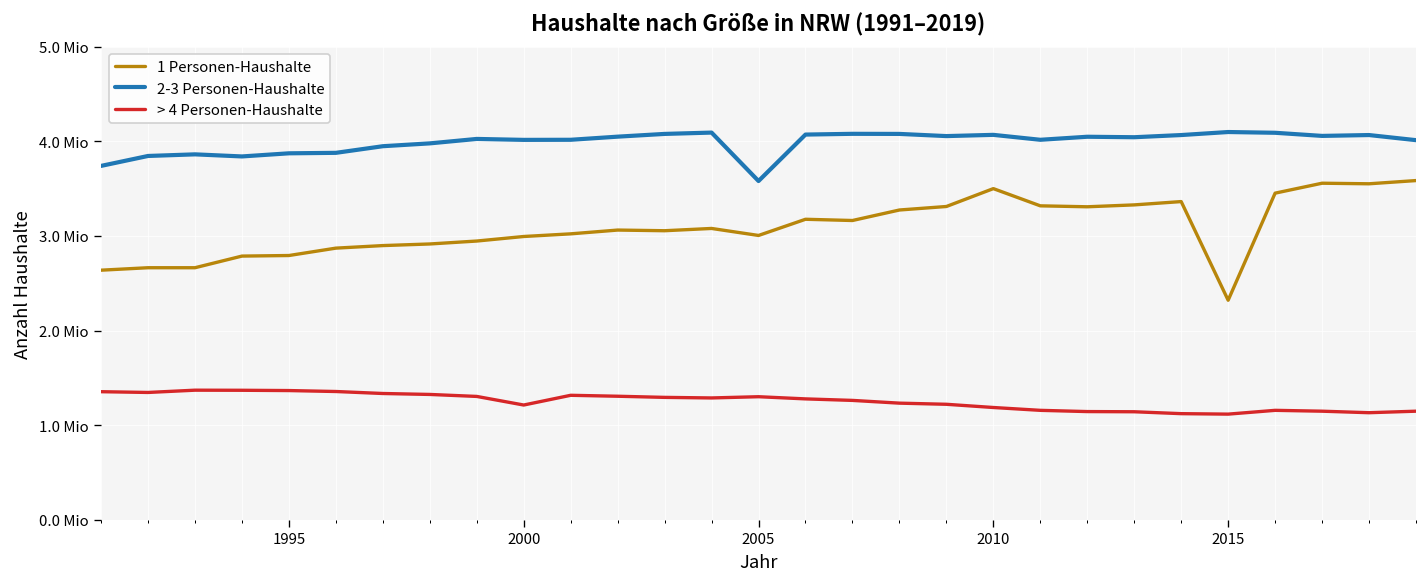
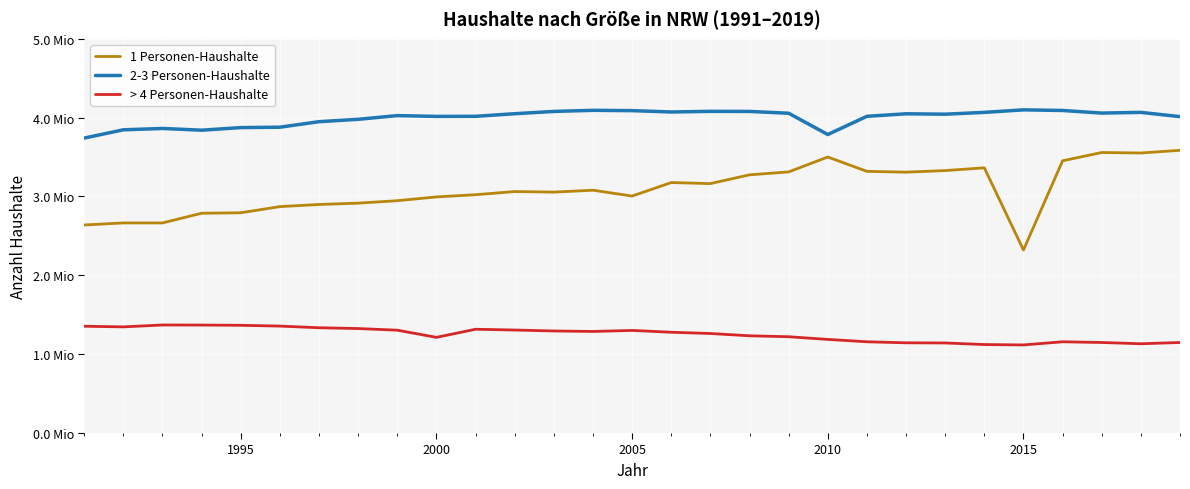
  {
    "1 Personen-Haushalte": {
      "1995": "2.8 Mio",
      "2000": "3.0 Mio",
      "2005": "3.0 Mio",
      "2010": "3.5 Mio",
      "2015": "2.3 Mio"
    },
    "2-3 Personen-Haushalte": {
      "1995": "3.9 Mio",
      "2000": "4.0 Mio",
-     "2005": "3.6 Mio",
-     "2010": "4.1 Mio",
+     "2005": "4.1 Mio",
+     "2010": "3.8 Mio",
      "2015": "4.1 Mio"
    },
    "> 4 Personen-Haushalte": {
      "1995": "1.4 Mio",
      "2000": "1.2 Mio",
      "2005": "1.3 Mio",
      "2010": "1.2 Mio",
      "2015": "1.1 Mio"
    }
  }
